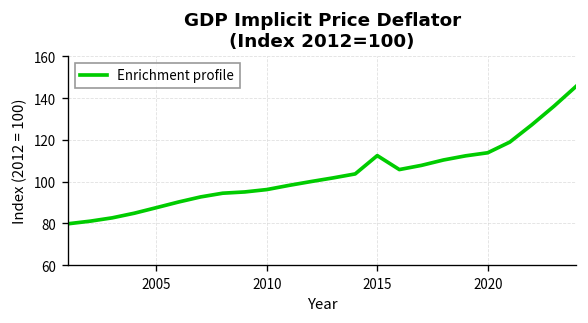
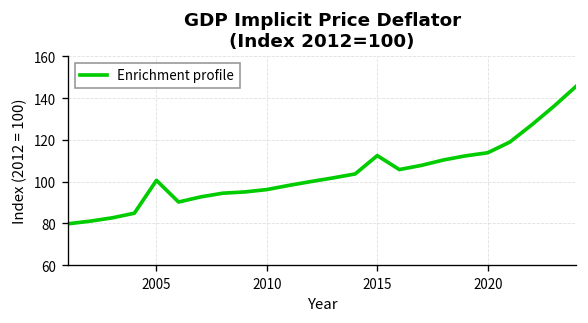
  {
-   "2005": 88,
+   "2005": 101,
    "2010": 96,
    "2015": 112,
    "2020": 114
  }
